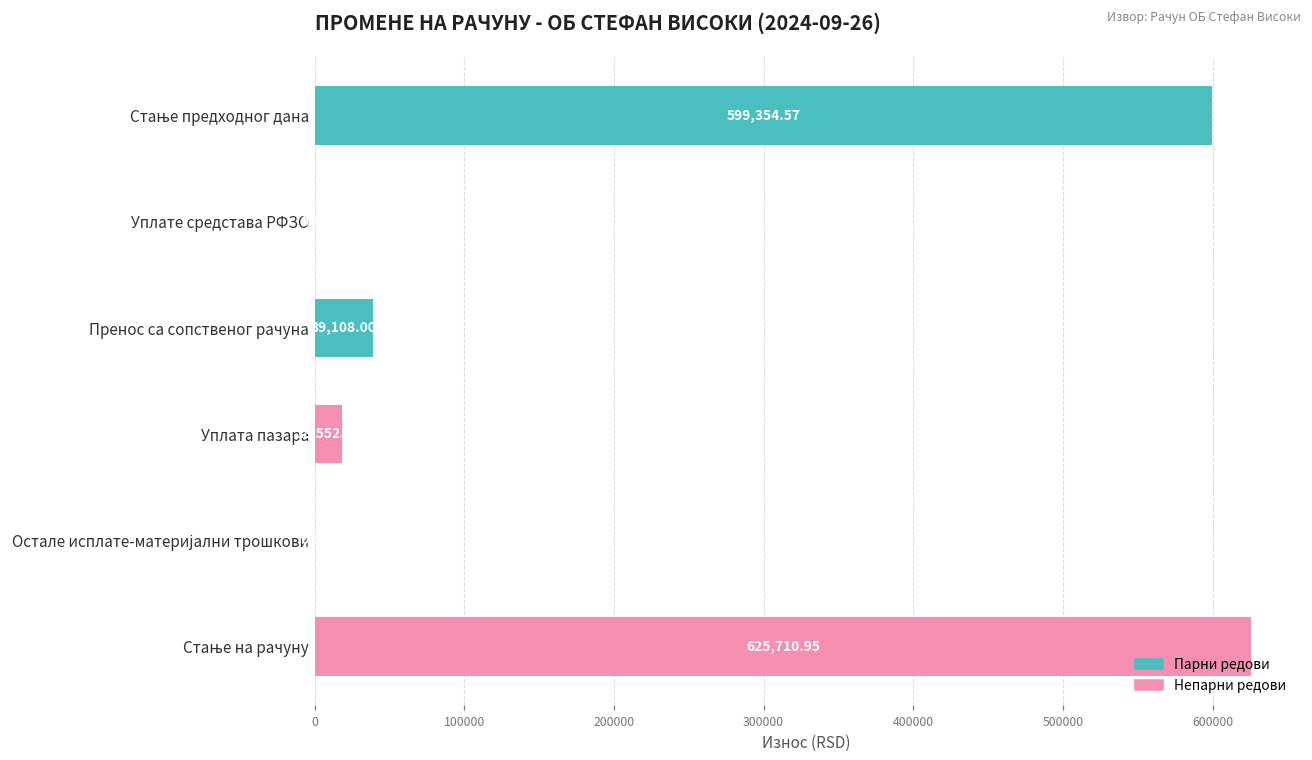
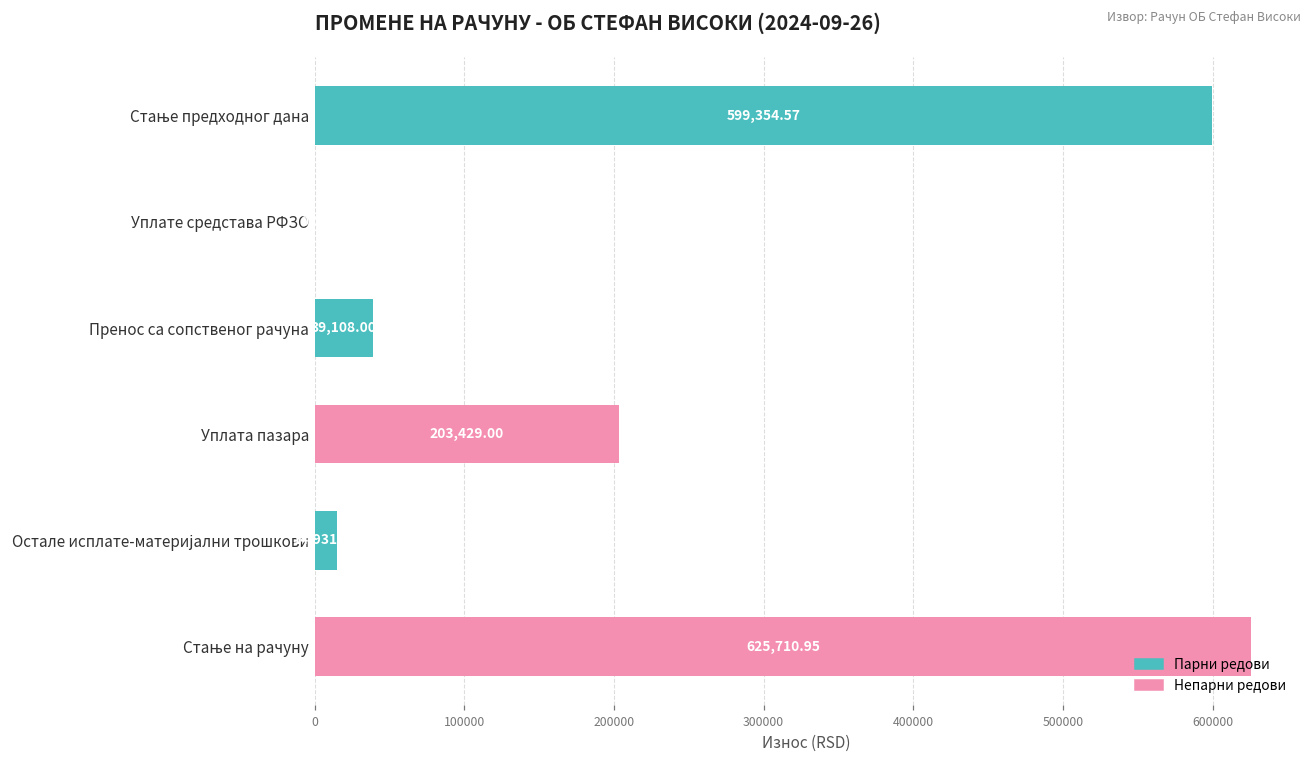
  {
    "Уплате средстава РФЗО": 0,
-   "Уплата пазара": 19000,
-   "Остале исплате-материјални трошкови": 0
+   "Уплата пазара": 203000,
+   "Остале исплате-материјални трошкови": 15000
  }
